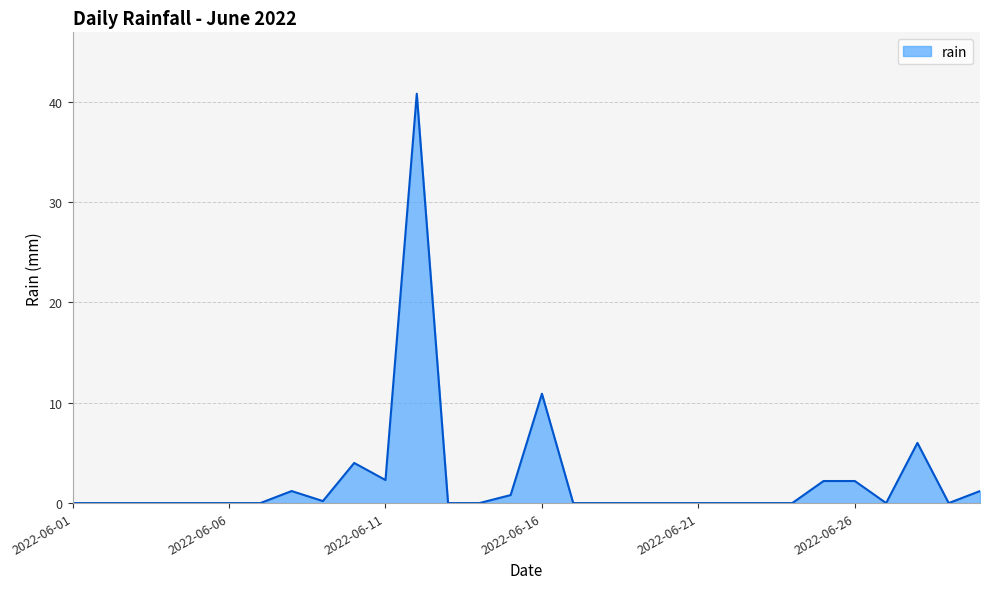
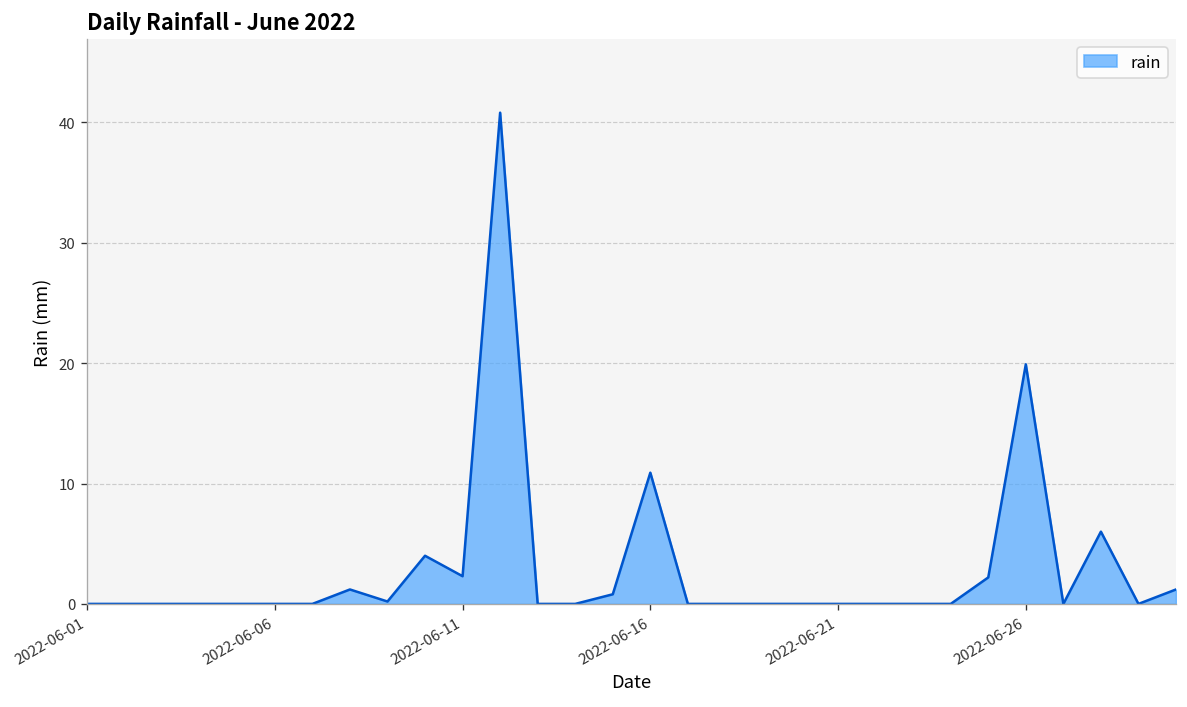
  {
    "2022-06-01": 0.0,
    "2022-06-06": 0.0,
    "2022-06-11": 2.3,
    "2022-06-16": 10.9,
    "2022-06-21": 0.0,
-   "2022-06-26": 2.2
+   "2022-06-26": 19.9
  }
